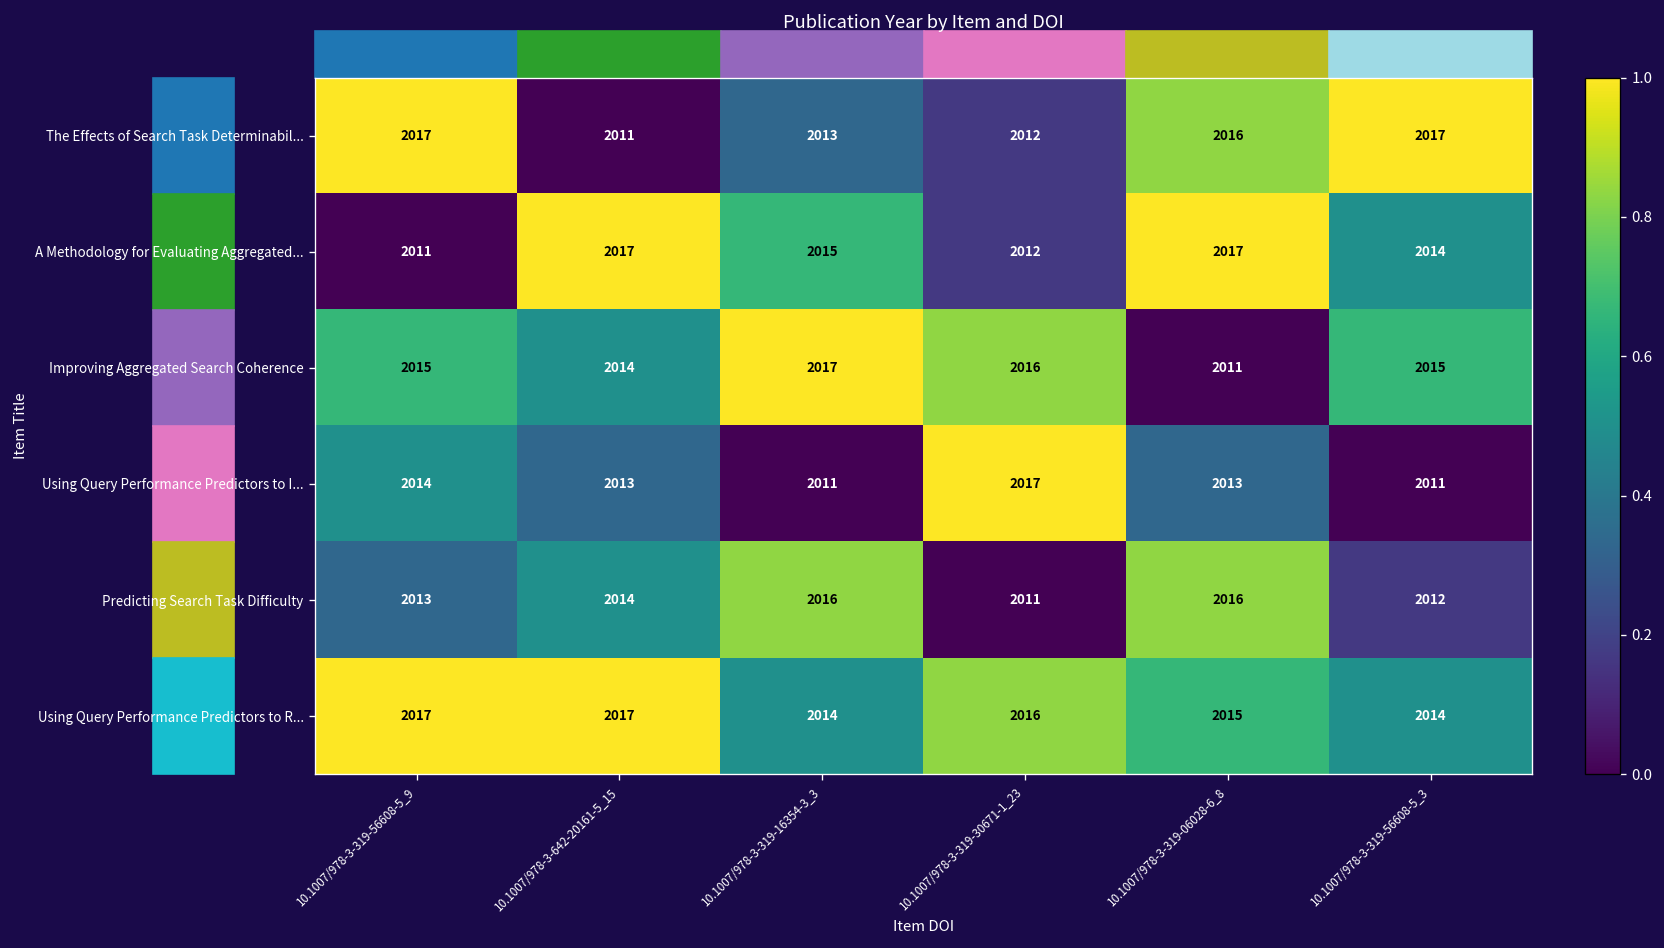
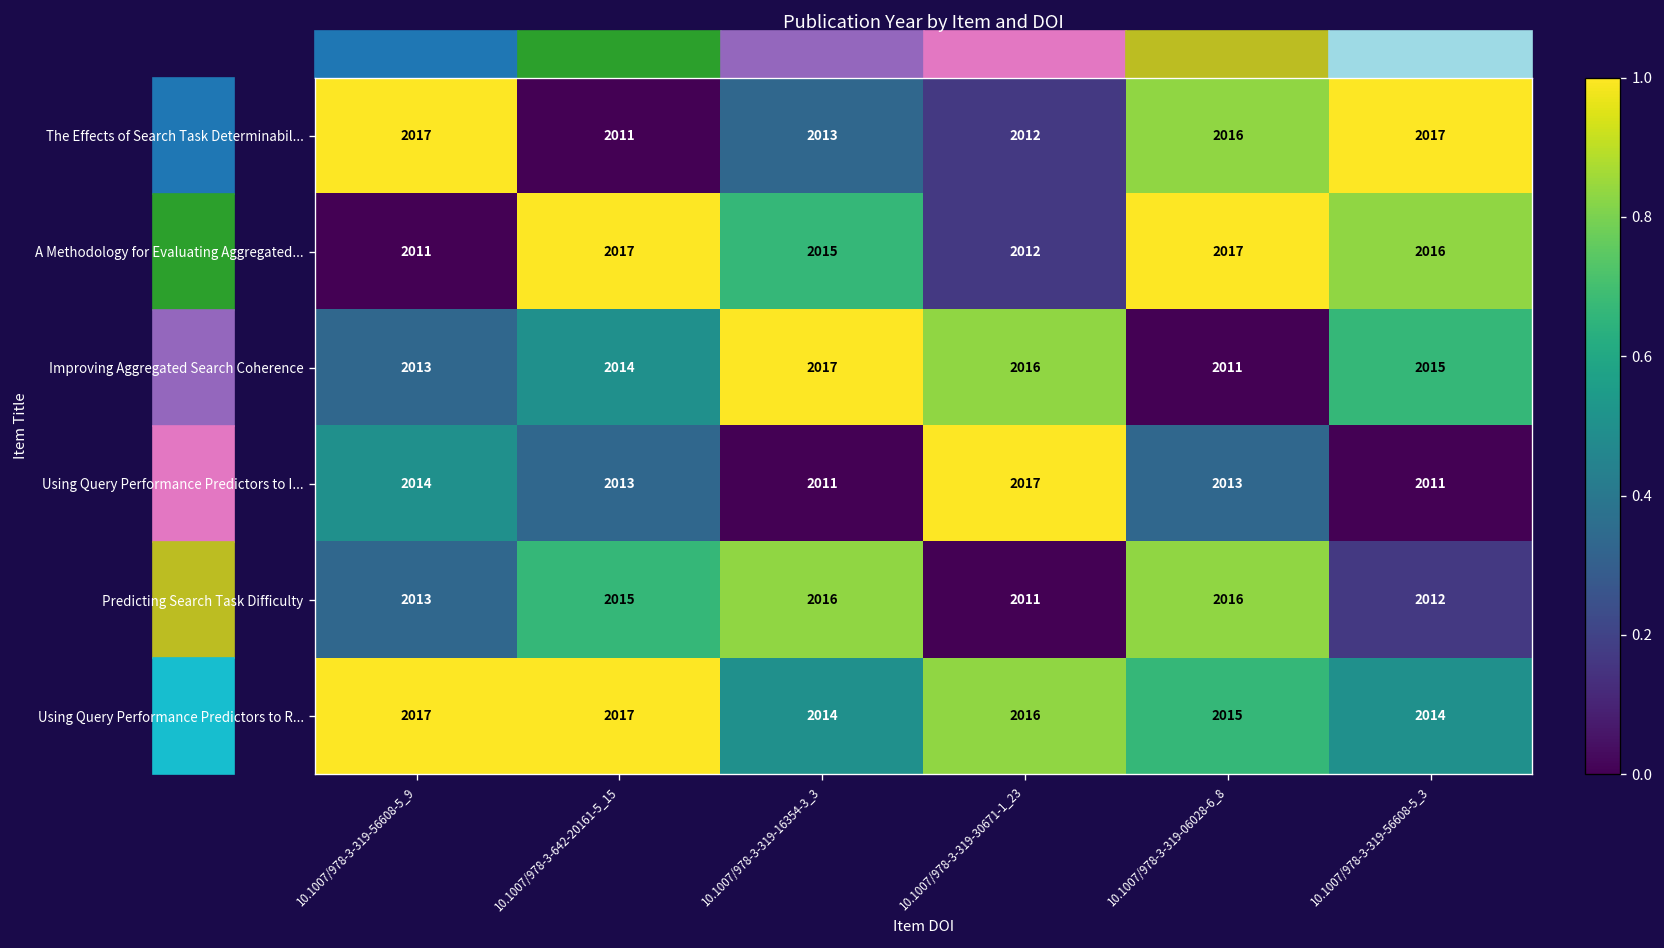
  {
    "The Effects of Search Task Determinabil...": {
      "10.1007/978-3-319-56608-5_9": 2017,
      "10.1007/978-3-642-20161-5_15": 2011,
      "10.1007/978-3-319-16354-3_3": 2013,
      "10.1007/978-3-319-30671-1_23": 2012,
      "10.1007/978-3-319-06028-6_8": 2016,
      "10.1007/978-3-319-56608-5_3": 2017
    },
    "A Methodology for Evaluating Aggregated...": {
      "10.1007/978-3-319-56608-5_9": 2011,
      "10.1007/978-3-642-20161-5_15": 2017,
      "10.1007/978-3-319-16354-3_3": 2015,
      "10.1007/978-3-319-30671-1_23": 2012,
      "10.1007/978-3-319-06028-6_8": 2017,
-     "10.1007/978-3-319-56608-5_3": 2014
+     "10.1007/978-3-319-56608-5_3": 2016
    },
    "Improving Aggregated Search Coherence": {
-     "10.1007/978-3-319-56608-5_9": 2015,
+     "10.1007/978-3-319-56608-5_9": 2013,
      "10.1007/978-3-642-20161-5_15": 2014,
      "10.1007/978-3-319-16354-3_3": 2017,
      "10.1007/978-3-319-30671-1_23": 2016,
      "10.1007/978-3-319-06028-6_8": 2011,
      "10.1007/978-3-319-56608-5_3": 2015
    },
    "Using Query Performance Predictors to I...": {
      "10.1007/978-3-319-56608-5_9": 2014,
      "10.1007/978-3-642-20161-5_15": 2013,
      "10.1007/978-3-319-16354-3_3": 2011,
      "10.1007/978-3-319-30671-1_23": 2017,
      "10.1007/978-3-319-06028-6_8": 2013,
      "10.1007/978-3-319-56608-5_3": 2011
    },
    "Predicting Search Task Difficulty": {
      "10.1007/978-3-319-56608-5_9": 2013,
-     "10.1007/978-3-642-20161-5_15": 2014,
+     "10.1007/978-3-642-20161-5_15": 2015,
      "10.1007/978-3-319-16354-3_3": 2016,
      "10.1007/978-3-319-30671-1_23": 2011,
      "10.1007/978-3-319-06028-6_8": 2016,
      "10.1007/978-3-319-56608-5_3": 2012
    },
    "Using Query Performance Predictors to R...": {
      "10.1007/978-3-319-56608-5_9": 2017,
      "10.1007/978-3-642-20161-5_15": 2017,
      "10.1007/978-3-319-16354-3_3": 2014,
      "10.1007/978-3-319-30671-1_23": 2016,
      "10.1007/978-3-319-06028-6_8": 2015,
      "10.1007/978-3-319-56608-5_3": 2014
    }
  }
